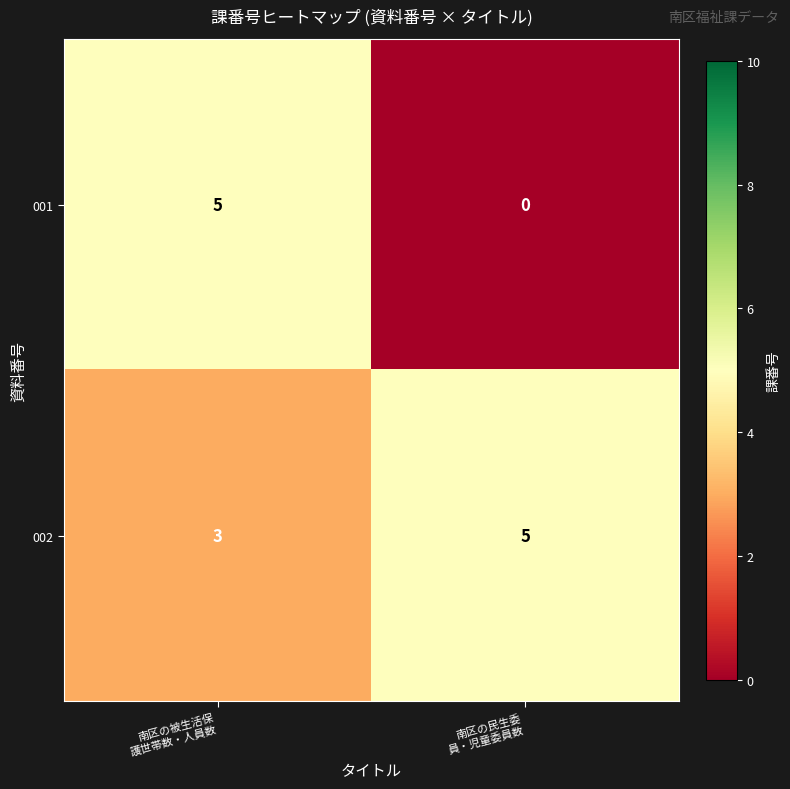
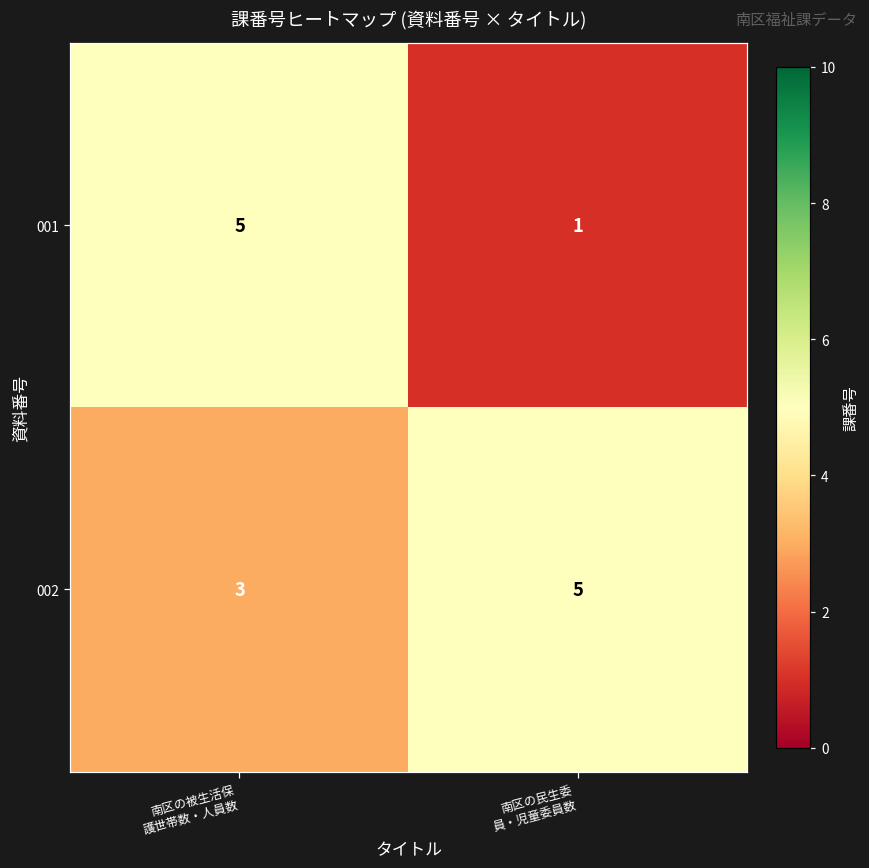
  {
    "001": {
      "南区の被生活保 護世帯数・人員数": 5,
-     "南区の民生委 員・児童委員数": 0
+     "南区の民生委 員・児童委員数": 1
    },
    "002": {
      "南区の被生活保 護世帯数・人員数": 3,
      "南区の民生委 員・児童委員数": 5
    }
  }
